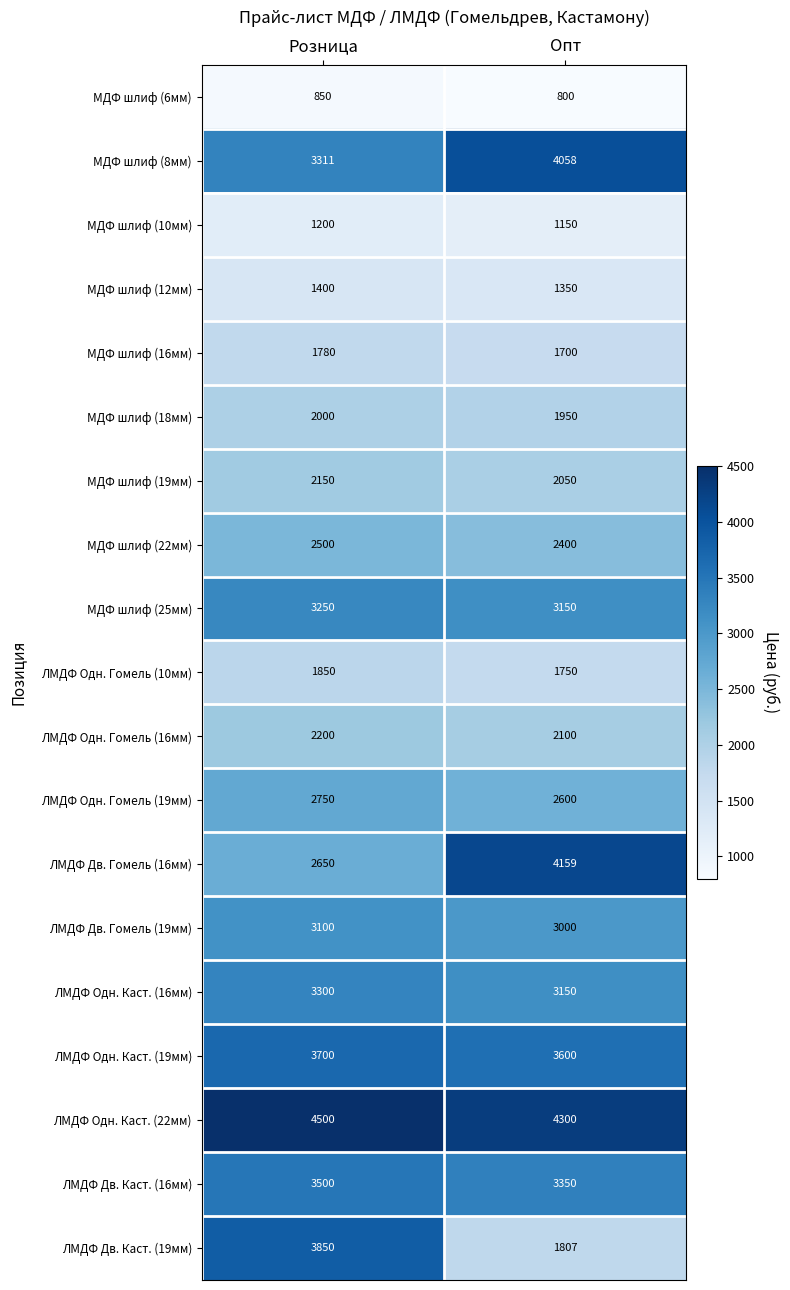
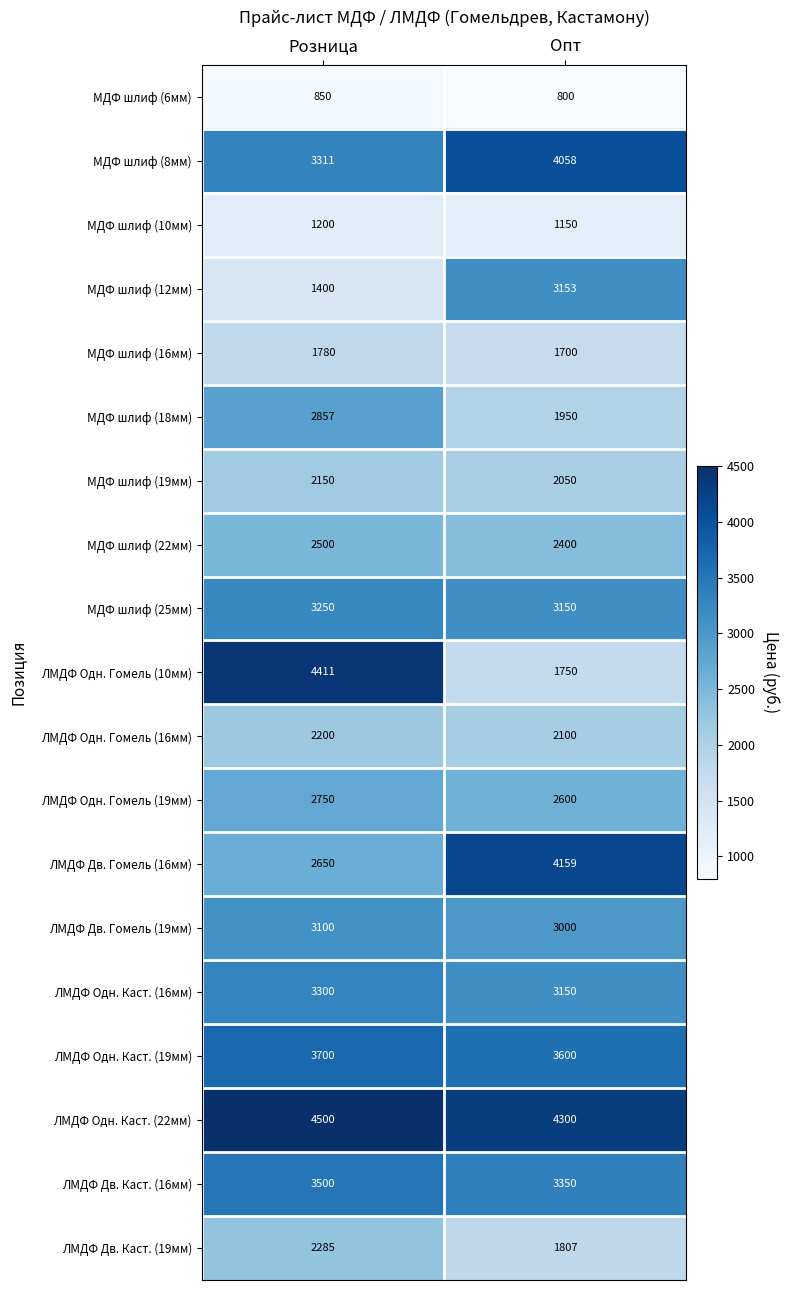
  {
    "МДФ шлиф (6мм)": {
      "Розница": 850,
      "Опт": 800
    },
    "МДФ шлиф (8мм)": {
      "Розница": 3311,
      "Опт": 4058
    },
    "МДФ шлиф (10мм)": {
      "Розница": 1200,
      "Опт": 1150
    },
    "МДФ шлиф (12мм)": {
      "Розница": 1400,
-     "Опт": 1350
+     "Опт": 3153
    },
    "МДФ шлиф (16мм)": {
      "Розница": 1780,
      "Опт": 1700
    },
    "МДФ шлиф (18мм)": {
-     "Розница": 2000,
+     "Розница": 2857,
      "Опт": 1950
    },
    "МДФ шлиф (19мм)": {
      "Розница": 2150,
      "Опт": 2050
    },
    "МДФ шлиф (22мм)": {
      "Розница": 2500,
      "Опт": 2400
    },
    "МДФ шлиф (25мм)": {
      "Розница": 3250,
      "Опт": 3150
    },
    "ЛМДФ Одн. Гомель (10мм)": {
-     "Розница": 1850,
+     "Розница": 4411,
      "Опт": 1750
    },
    "ЛМДФ Одн. Гомель (16мм)": {
      "Розница": 2200,
      "Опт": 2100
    },
    "ЛМДФ Одн. Гомель (19мм)": {
      "Розница": 2750,
      "Опт": 2600
    },
    "ЛМДФ Дв. Гомель (16мм)": {
      "Розница": 2650,
      "Опт": 4159
    },
    "ЛМДФ Дв. Гомель (19мм)": {
      "Розница": 3100,
      "Опт": 3000
    },
    "ЛМДФ Одн. Каст. (16мм)": {
      "Розница": 3300,
      "Опт": 3150
    },
    "ЛМДФ Одн. Каст. (19мм)": {
      "Розница": 3700,
      "Опт": 3600
    },
    "ЛМДФ Одн. Каст. (22мм)": {
      "Розница": 4500,
      "Опт": 4300
    },
    "ЛМДФ Дв. Каст. (16мм)": {
      "Розница": 3500,
      "Опт": 3350
    },
    "ЛМДФ Дв. Каст. (19мм)": {
-     "Розница": 3850,
+     "Розница": 2285,
      "Опт": 1807
    }
  }
